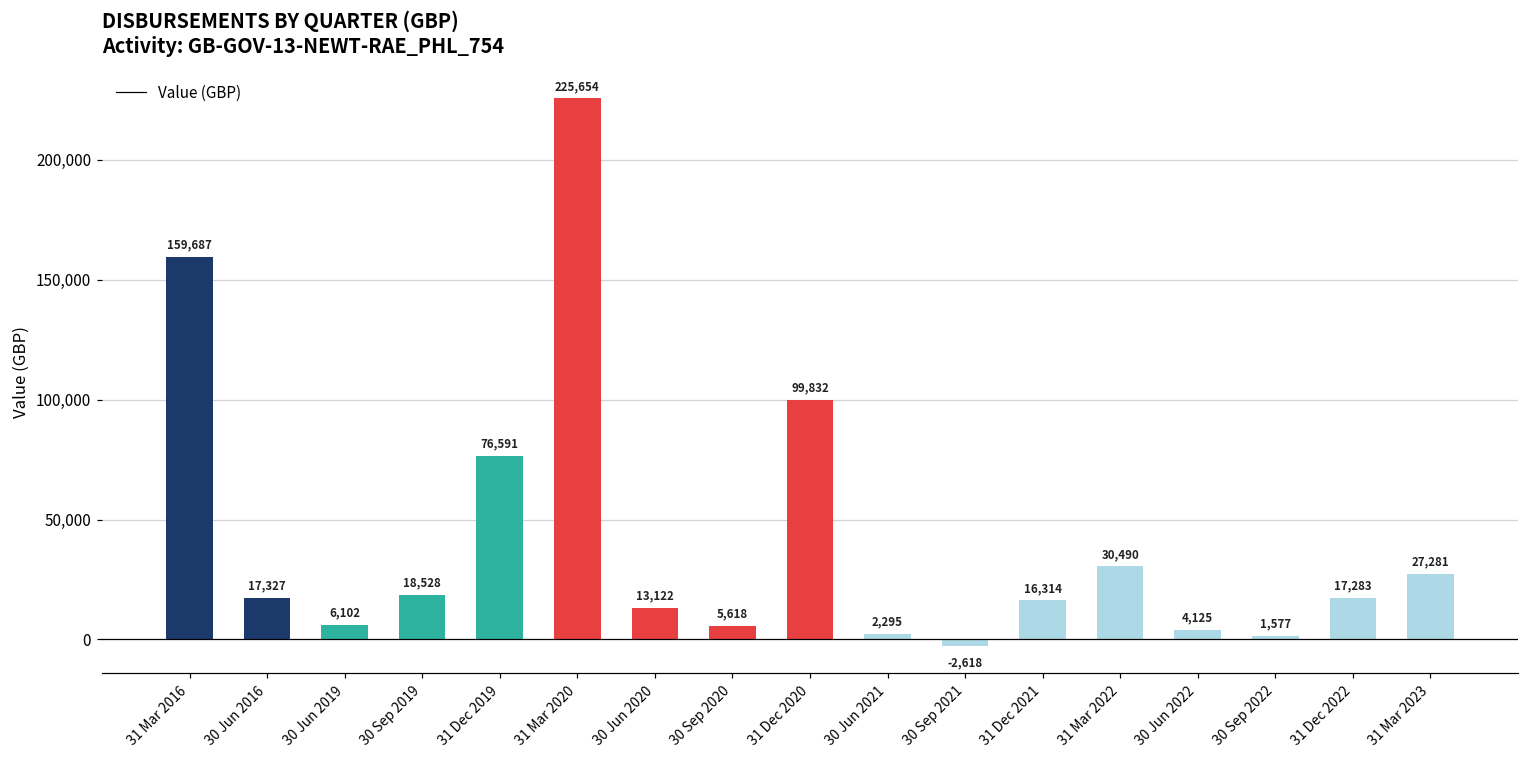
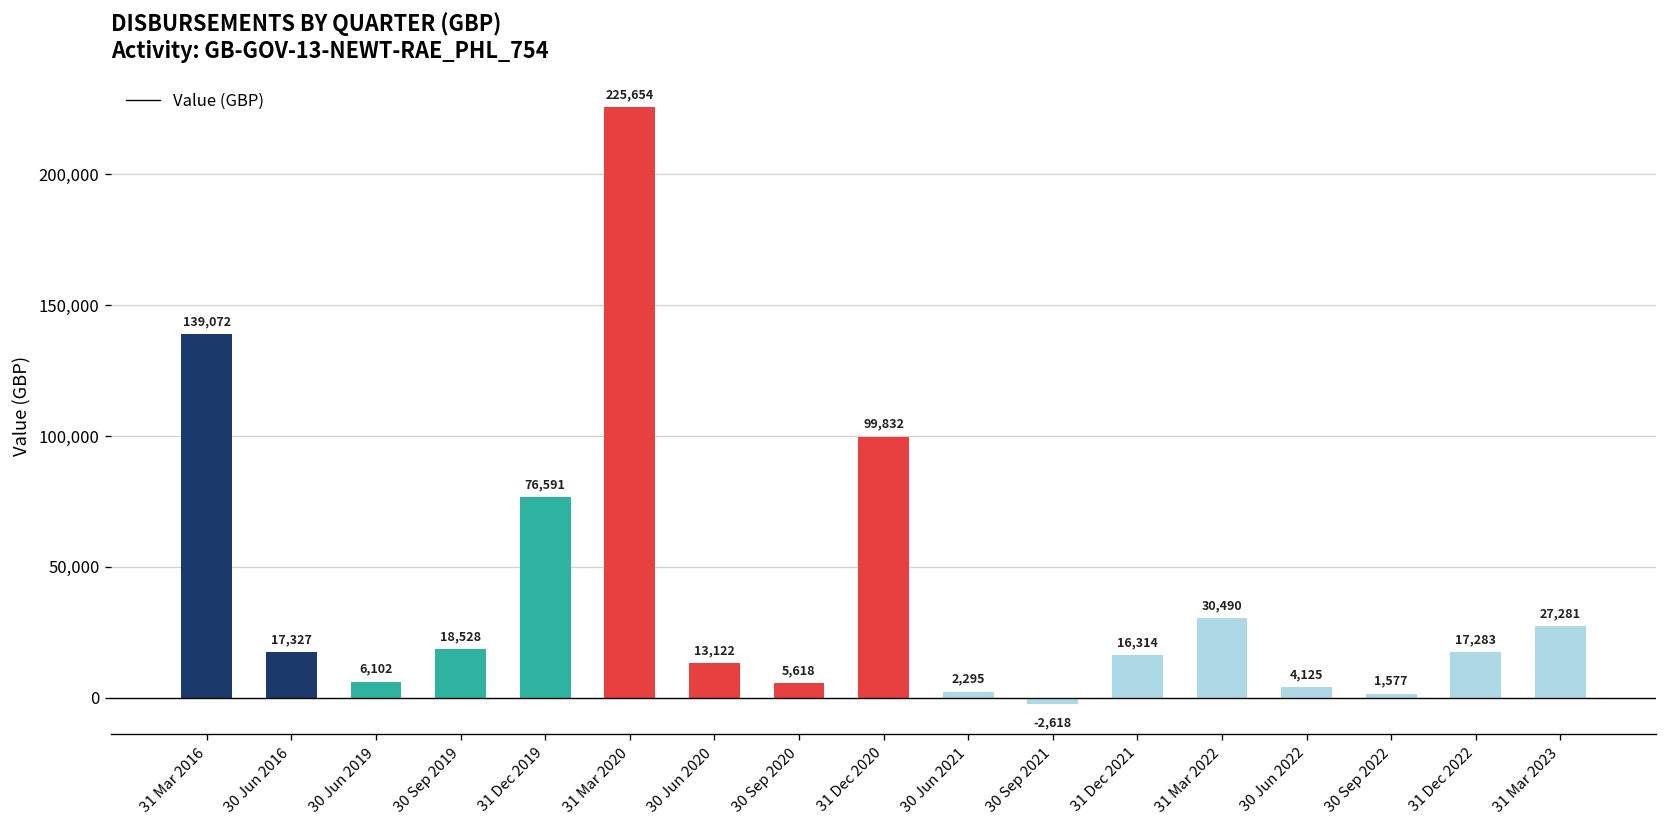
  {
-   "31 Mar 2016": "159,687",
+   "31 Mar 2016": "139,072",
    "30 Jun 2016": "17,327",
    "30 Jun 2019": "6,102",
    "30 Sep 2019": "18,528",
    "31 Dec 2019": "76,591",
    "31 Mar 2020": "225,654",
    "30 Jun 2020": "13,122",
    "30 Sep 2020": "5,618",
    "31 Dec 2020": "99,832",
    "30 Jun 2021": "2,295",
    "30 Sep 2021": "-2,618",
    "31 Dec 2021": "16,314",
    "31 Mar 2022": "30,490",
    "30 Jun 2022": "4,125",
    "30 Sep 2022": "1,577",
    "31 Dec 2022": "17,283",
    "31 Mar 2023": "27,281"
  }
